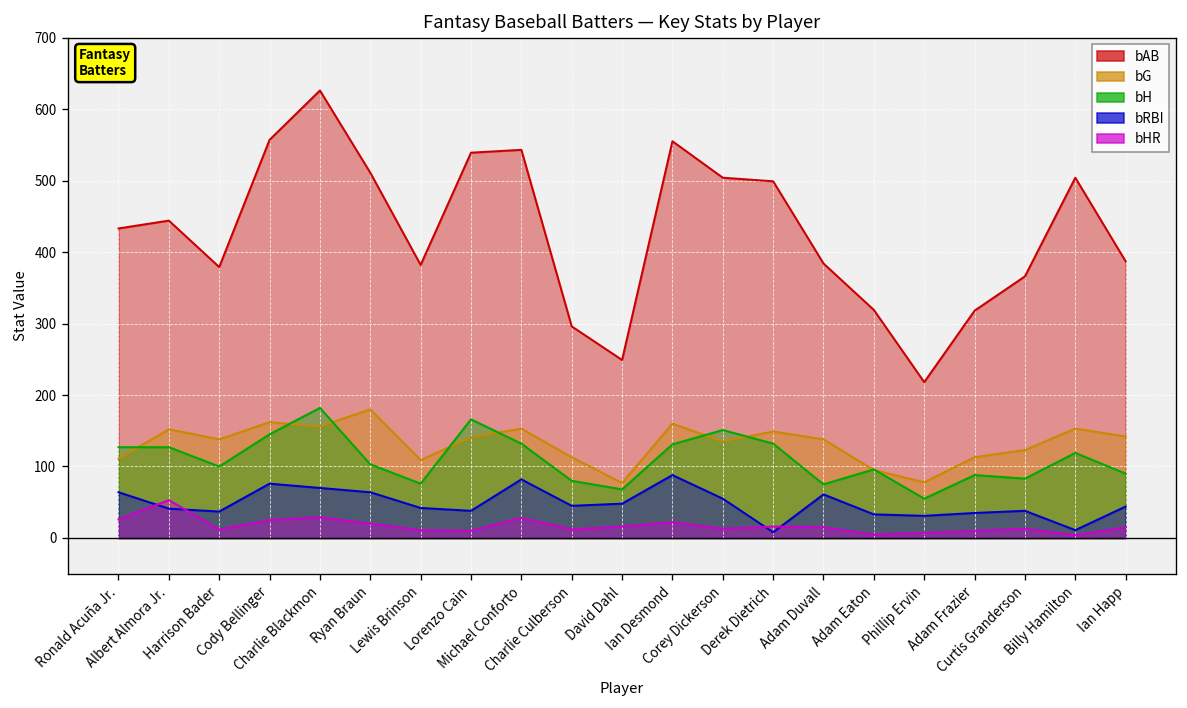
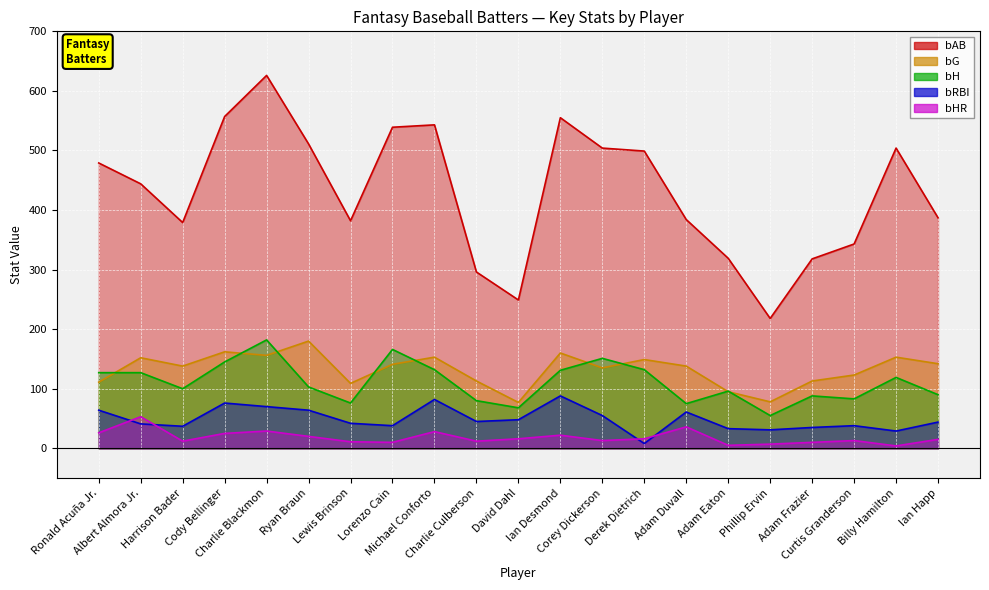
  {
    "bAB": {
-     "Ronald Acuña Jr.": 430,
+     "Ronald Acuña Jr.": 480,
      "Albert Almora Jr.": 440,
      "Harrison Bader": 380,
      "Cody Bellinger": 560,
      "Charlie Blackmon": 630,
      "Ryan Braun": 510,
      "Lewis Brinson": 380,
      "Lorenzo Cain": 540,
      "Michael Conforto": 540,
      "Charlie Culberson": 300,
      "David Dahl": 250,
      "Ian Desmond": 560,
      "Corey Dickerson": 500,
      "Derek Dietrich": 500,
      "Adam Duvall": 380,
      "Adam Eaton": 320,
      "Phillip Ervin": 220,
      "Adam Frazier": 320,
-     "Curtis Granderson": 370,
+     "Curtis Granderson": 340,
      "Billy Hamilton": 500,
      "Ian Happ": 390
    },
    "bG": {
      "Ronald Acuña Jr.": 110,
      "Albert Almora Jr.": 150,
      "Harrison Bader": 140,
      "Cody Bellinger": 160,
      "Charlie Blackmon": 160,
      "Ryan Braun": 180,
      "Lewis Brinson": 110,
      "Lorenzo Cain": 140,
      "Michael Conforto": 150,
      "Charlie Culberson": 110,
      "David Dahl": 80,
      "Ian Desmond": 160,
      "Corey Dickerson": 140,
      "Derek Dietrich": 150,
      "Adam Duvall": 140,
      "Phillip Ervin": 80,
      "Adam Frazier": 110,
      "Curtis Granderson": 120,
      "Billy Hamilton": 150,
      "Ian Happ": 140
    },
    "bH": {
      "Ronald Acuña Jr.": 130,
      "Albert Almora Jr.": 130,
      "Harrison Bader": 100,
      "Cody Bellinger": 150,
      "Charlie Blackmon": 180,
      "Ryan Braun": 100,
      "Lewis Brinson": 80,
      "Lorenzo Cain": 170,
      "Michael Conforto": 130,
      "Charlie Culberson": 80,
      "David Dahl": 70,
      "Ian Desmond": 130,
      "Corey Dickerson": 150,
      "Derek Dietrich": 130,
      "Adam Duvall": 80,
      "Phillip Ervin": 60,
      "Adam Frazier": 90,
      "Curtis Granderson": 80,
      "Billy Hamilton": 120,
      "Ian Happ": 90
    },
    "bRBI": {
      "Ronald Acuña Jr.": 60,
      "Albert Almora Jr.": 40,
      "Harrison Bader": 40,
      "Cody Bellinger": 80,
      "Charlie Blackmon": 70,
      "Ryan Braun": 60,
      "Lewis Brinson": 40,
      "Lorenzo Cain": 40,
      "Michael Conforto": 80,
      "Charlie Culberson": 50,
      "David Dahl": 50,
      "Ian Desmond": 90,
      "Corey Dickerson": 60,
      "Derek Dietrich": 10,
      "Adam Duvall": 60,
      "Adam Eaton": 30,
      "Phillip Ervin": 30,
      "Adam Frazier": 40,
      "Curtis Granderson": 40,
-     "Billy Hamilton": 10,
+     "Billy Hamilton": 30,
      "Ian Happ": 40
    },
    "bHR": {
      "Ronald Acuña Jr.": 30,
      "Albert Almora Jr.": 50,
      "Harrison Bader": 10,
      "Cody Bellinger": 30,
      "Charlie Blackmon": 30,
      "Ryan Braun": 20,
      "Lewis Brinson": 10,
      "Lorenzo Cain": 10,
      "Michael Conforto": 30,
      "Charlie Culberson": 10,
      "David Dahl": 20,
      "Ian Desmond": 20,
      "Corey Dickerson": 10,
      "Derek Dietrich": 20,
-     "Adam Duvall": 20,
+     "Adam Duvall": 40,
      "Adam Eaton": 10,
      "Phillip Ervin": 10,
      "Adam Frazier": 10,
      "Curtis Granderson": 10,
      "Billy Hamilton": 0,
      "Ian Happ": 20
    }
  }
